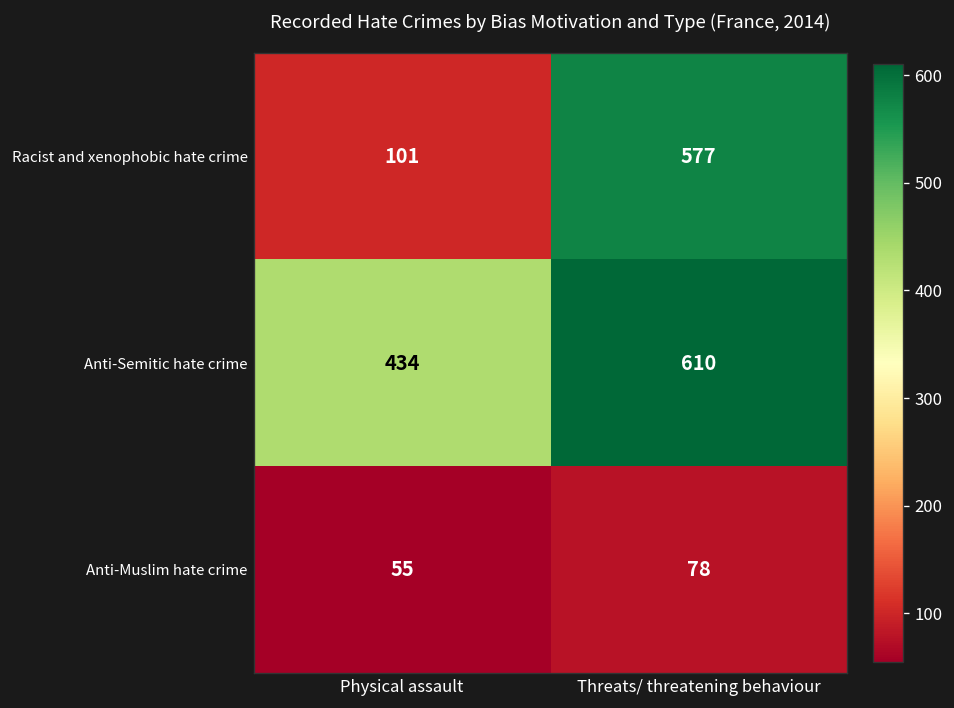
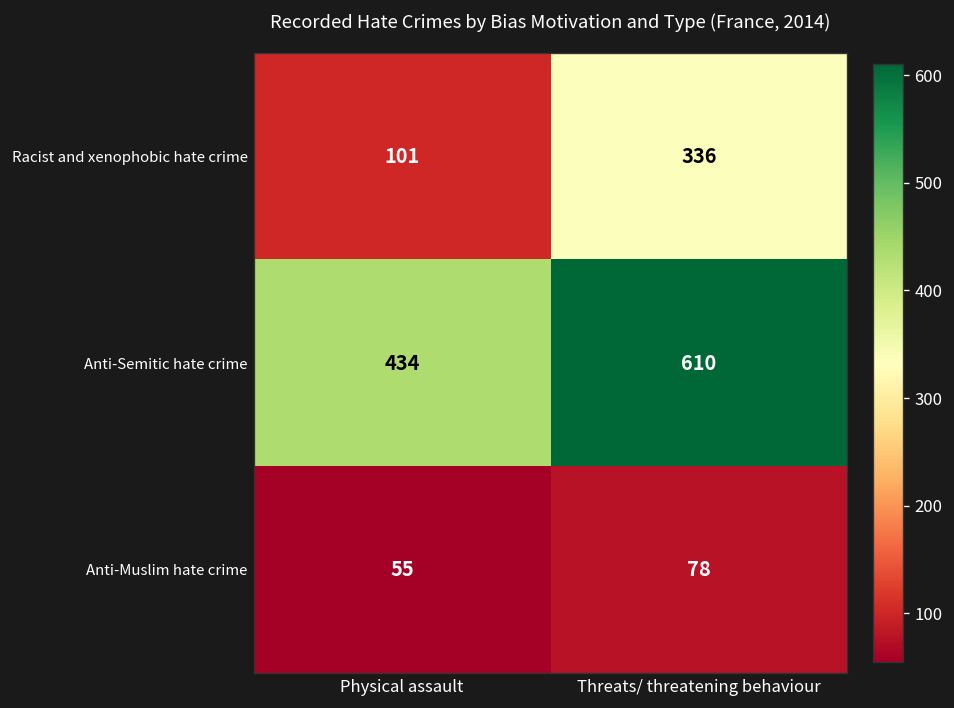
  {
    "Racist and xenophobic hate crime": {
      "Physical assault": 101,
-     "Threats/ threatening behaviour": 577
+     "Threats/ threatening behaviour": 336
    },
    "Anti-Semitic hate crime": {
      "Physical assault": 434,
      "Threats/ threatening behaviour": 610
    },
    "Anti-Muslim hate crime": {
      "Physical assault": 55,
      "Threats/ threatening behaviour": 78
    }
  }
